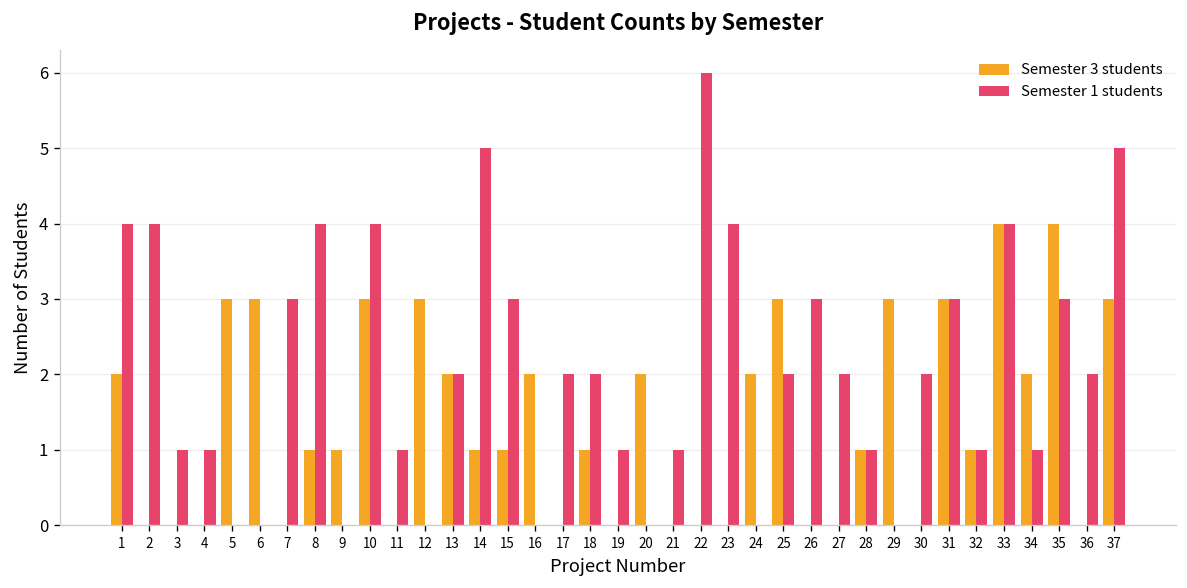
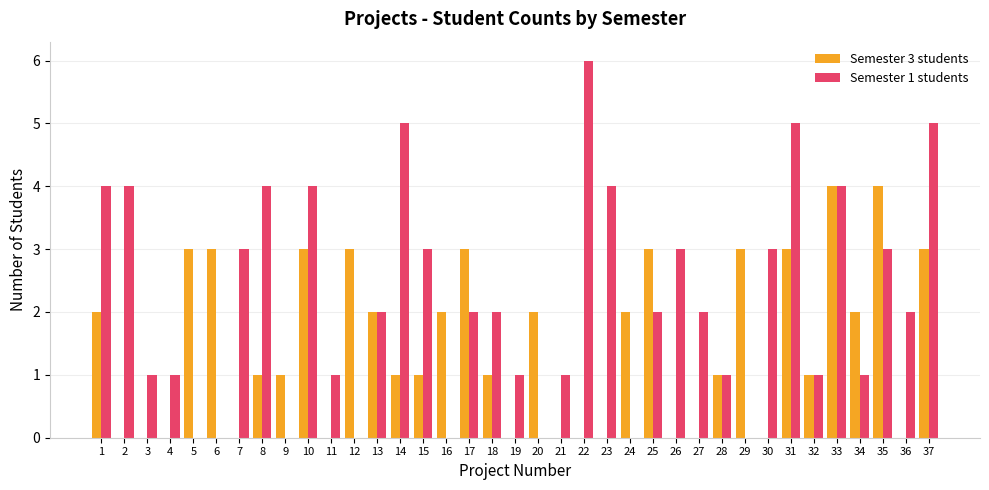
  {
    "Semester 3 students": {
      "1": 2,
      "2": 0,
      "3": 0,
      "4": 0,
      "5": 3,
      "6": 3,
      "7": 0,
      "8": 1,
      "9": 1,
      "10": 3,
      "11": 0,
      "12": 3,
      "13": 2,
      "14": 1,
      "15": 1,
      "16": 2,
-     "17": 0,
+     "17": 3,
      "18": 1,
      "19": 0,
      "20": 2,
      "21": 0,
      "22": 0,
      "23": 0,
      "24": 2,
      "25": 3,
      "26": 0,
      "27": 0,
      "28": 1,
      "29": 3,
      "30": 0,
      "31": 3,
      "32": 1,
      "33": 4,
      "34": 2,
      "35": 4,
      "36": 0,
      "37": 3
    },
    "Semester 1 students": {
      "1": 4,
      "2": 4,
      "3": 1,
      "4": 1,
      "5": 0,
      "6": 0,
      "7": 3,
      "8": 4,
      "9": 0,
      "10": 4,
      "11": 1,
      "12": 0,
      "13": 2,
      "14": 5,
      "15": 3,
      "16": 0,
      "17": 2,
      "18": 2,
      "19": 1,
      "20": 0,
      "21": 1,
      "22": 6,
      "23": 4,
      "24": 0,
      "25": 2,
      "26": 3,
      "27": 2,
      "28": 1,
      "29": 0,
-     "30": 2,
-     "31": 3,
+     "30": 3,
+     "31": 5,
      "32": 1,
      "33": 4,
      "34": 1,
      "35": 3,
      "36": 2,
      "37": 5
    }
  }
